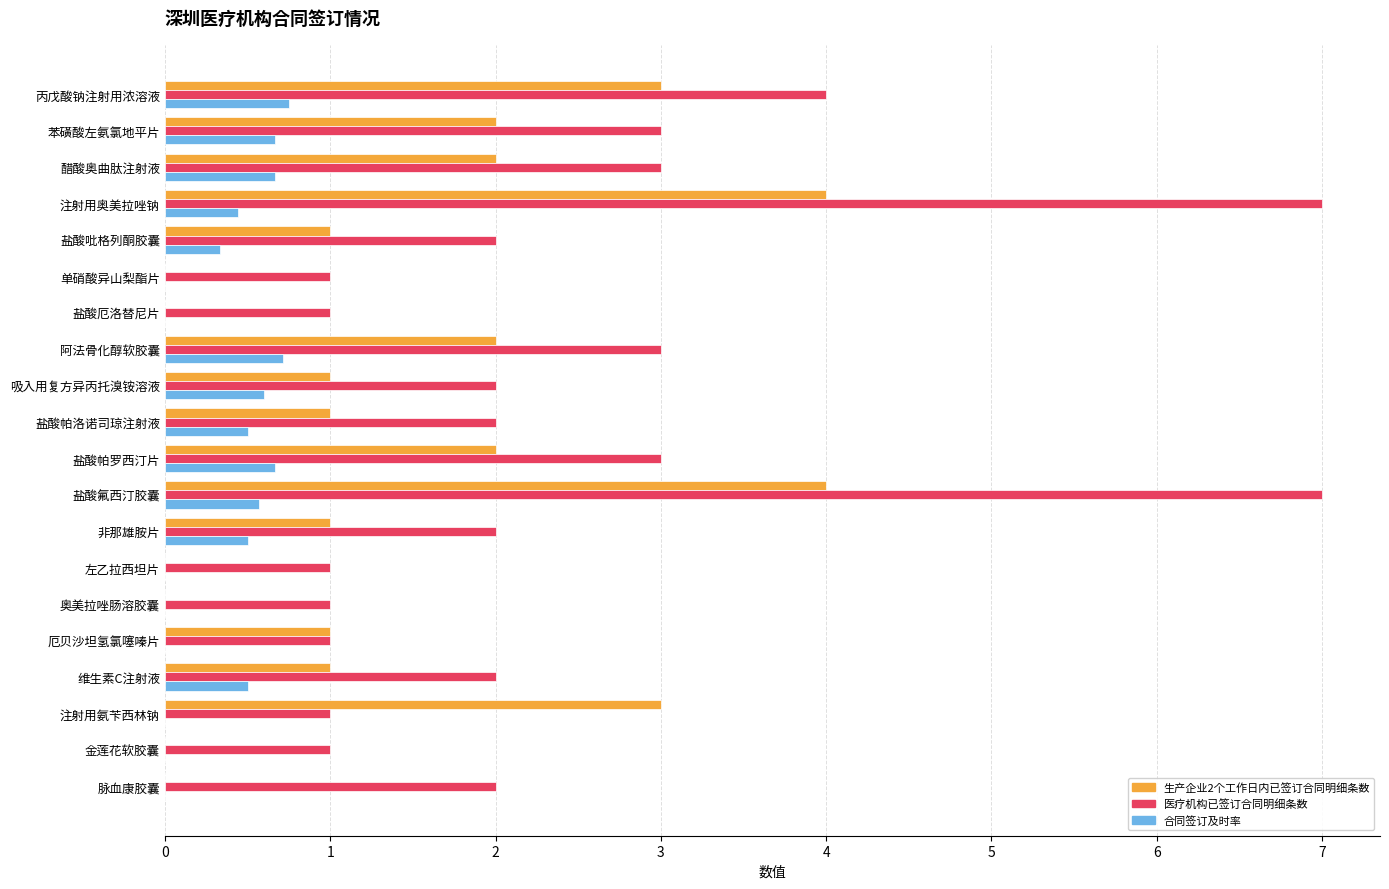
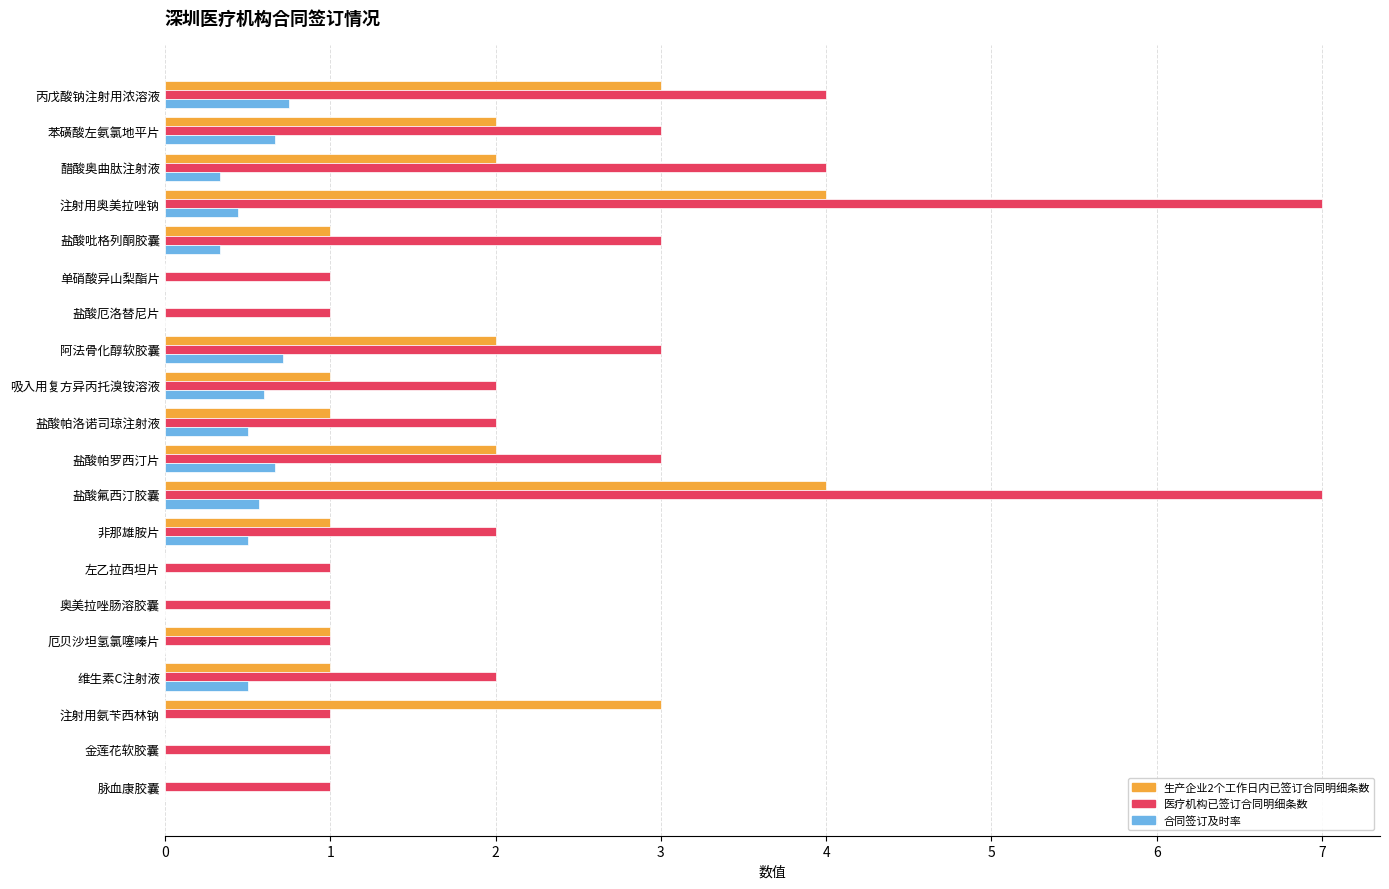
  {
    "生产企业2个工作日内已签订合同明细条数": {
      "丙戊酸钠注射用浓溶液": 3.00,
      "苯磺酸左氨氯地平片": 2.00,
      "醋酸奥曲肽注射液": 2.00,
      "注射用奥美拉唑钠": 4.00,
      "盐酸吡格列酮胶囊": 1.00,
      "单硝酸异山梨酯片": 0.00,
      "盐酸厄洛替尼片": 0.00,
      "阿法骨化醇软胶囊": 2.00,
      "吸入用复方异丙托溴铵溶液": 1.00,
      "盐酸帕洛诺司琼注射液": 1.00,
      "盐酸帕罗西汀片": 2.00,
      "盐酸氟西汀胶囊": 4.00,
      "非那雄胺片": 1.00,
      "左乙拉西坦片": 0.00,
      "奥美拉唑肠溶胶囊": 0.00,
      "厄贝沙坦氢氯噻嗪片": 1.00,
      "维生素C注射液": 1.00,
      "注射用氨苄西林钠": 3.00,
      "金莲花软胶囊": 0.00,
      "脉血康胶囊": 0.00
    },
    "医疗机构已签订合同明细条数": {
      "丙戊酸钠注射用浓溶液": 4,
      "苯磺酸左氨氯地平片": 3,
-     "醋酸奥曲肽注射液": 3,
+     "醋酸奥曲肽注射液": 4,
      "注射用奥美拉唑钠": 7,
-     "盐酸吡格列酮胶囊": 2,
+     "盐酸吡格列酮胶囊": 3,
      "单硝酸异山梨酯片": 1,
      "盐酸厄洛替尼片": 1,
      "阿法骨化醇软胶囊": 3,
      "吸入用复方异丙托溴铵溶液": 2,
      "盐酸帕洛诺司琼注射液": 2,
      "盐酸帕罗西汀片": 3,
      "盐酸氟西汀胶囊": 7,
      "非那雄胺片": 2,
      "左乙拉西坦片": 1,
      "奥美拉唑肠溶胶囊": 1,
      "厄贝沙坦氢氯噻嗪片": 1,
      "维生素C注射液": 2,
      "注射用氨苄西林钠": 1,
      "金莲花软胶囊": 1,
-     "脉血康胶囊": 2
+     "脉血康胶囊": 1
    },
    "合同签订及时率": {
      "丙戊酸钠注射用浓溶液": 0.75,
      "苯磺酸左氨氯地平片": 0.67,
-     "醋酸奥曲肽注射液": 0.67,
+     "醋酸奥曲肽注射液": 0.33,
      "注射用奥美拉唑钠": 0.44,
      "盐酸吡格列酮胶囊": 0.33,
      "单硝酸异山梨酯片": 0.00,
      "盐酸厄洛替尼片": 0.00,
      "阿法骨化醇软胶囊": 0.72,
      "吸入用复方异丙托溴铵溶液": 0.60,
      "盐酸帕洛诺司琼注射液": 0.50,
      "盐酸帕罗西汀片": 0.67,
      "盐酸氟西汀胶囊": 0.57,
      "非那雄胺片": 0.50,
      "左乙拉西坦片": 0.00,
      "奥美拉唑肠溶胶囊": 0.00,
      "厄贝沙坦氢氯噻嗪片": 0.00,
      "维生素C注射液": 0.50,
      "注射用氨苄西林钠": 0.00,
      "金莲花软胶囊": 0.00,
      "脉血康胶囊": 0.00
    }
  }
